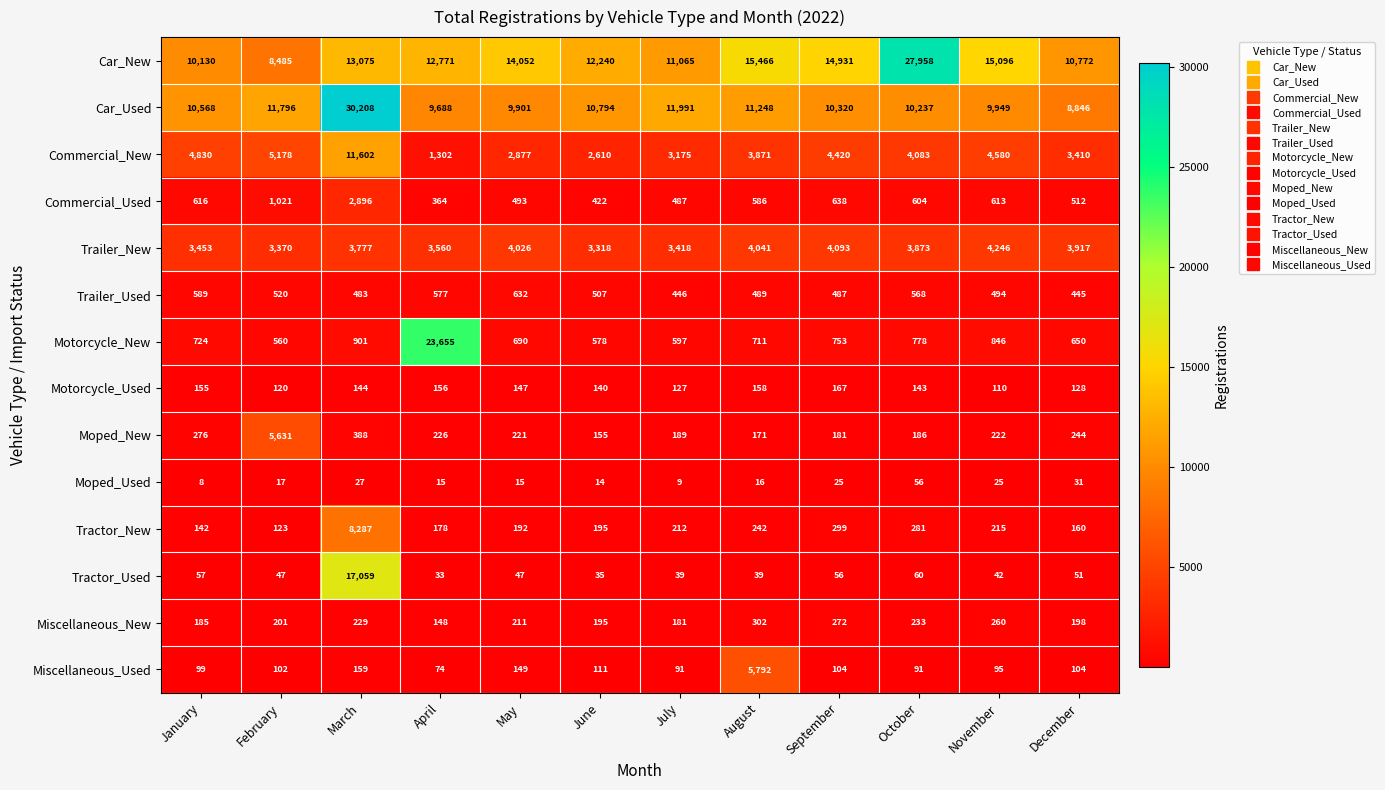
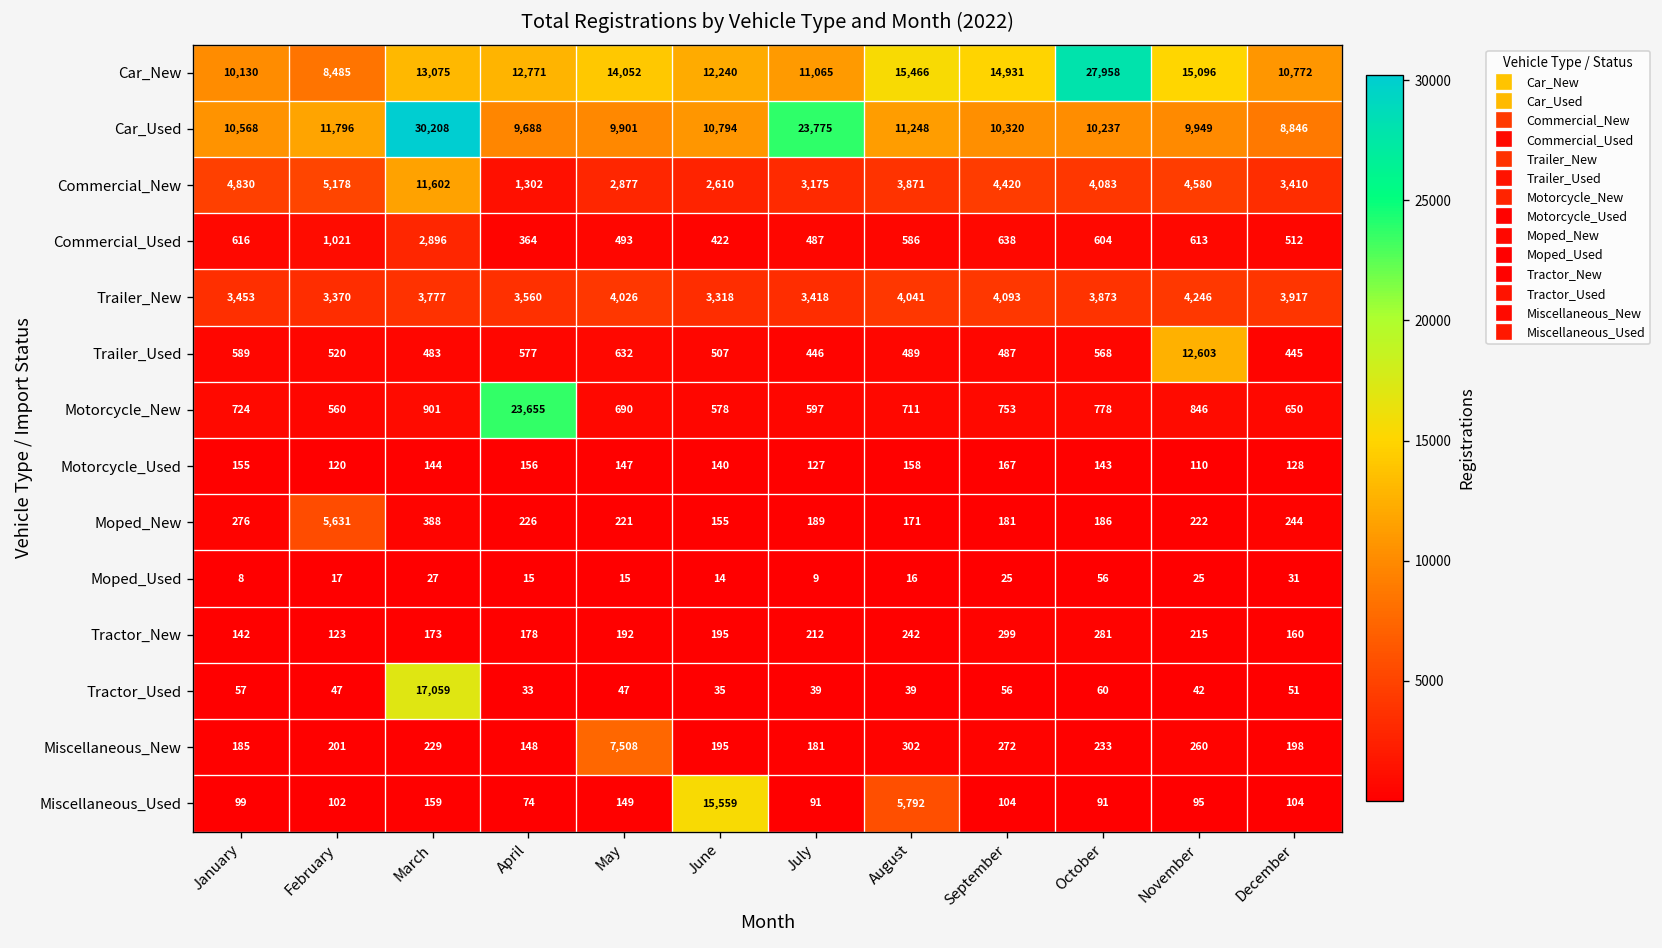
  {
    "Car_New": {
      "January": "10,130",
      "February": "8,485",
      "March": "13,075",
      "April": "12,771",
      "May": "14,052",
      "June": "12,240",
      "July": "11,065",
      "August": "15,466",
      "September": "14,931",
      "October": "27,958",
      "November": "15,096",
      "December": "10,772"
    },
    "Car_Used": {
      "January": "10,568",
      "February": "11,796",
      "March": "30,208",
      "April": "9,688",
      "May": "9,901",
      "June": "10,794",
-     "July": "11,991",
+     "July": "23,775",
      "August": "11,248",
      "September": "10,320",
      "October": "10,237",
      "November": "9,949",
      "December": "8,846"
    },
    "Commercial_New": {
      "January": "4,830",
      "February": "5,178",
      "March": "11,602",
      "April": "1,302",
      "May": "2,877",
      "June": "2,610",
      "July": "3,175",
      "August": "3,871",
      "September": "4,420",
      "October": "4,083",
      "November": "4,580",
      "December": "3,410"
    },
    "Commercial_Used": {
      "January": "616",
      "February": "1,021",
      "March": "2,896",
      "April": "364",
      "May": "493",
      "June": "422",
      "July": "487",
      "August": "586",
      "September": "638",
      "October": "604",
      "November": "613",
      "December": "512"
    },
    "Trailer_New": {
      "January": "3,453",
      "February": "3,370",
      "March": "3,777",
      "April": "3,560",
      "May": "4,026",
      "June": "3,318",
      "July": "3,418",
      "August": "4,041",
      "September": "4,093",
      "October": "3,873",
      "November": "4,246",
      "December": "3,917"
    },
    "Trailer_Used": {
      "January": "589",
      "February": "520",
      "March": "483",
      "April": "577",
      "May": "632",
      "June": "507",
      "July": "446",
      "August": "489",
      "September": "487",
      "October": "568",
-     "November": "494",
+     "November": "12,603",
      "December": "445"
    },
    "Motorcycle_New": {
      "January": "724",
      "February": "560",
      "March": "901",
      "April": "23,655",
      "May": "690",
      "June": "578",
      "July": "597",
      "August": "711",
      "September": "753",
      "October": "778",
      "November": "846",
      "December": "650"
    },
    "Motorcycle_Used": {
      "January": "155",
      "February": "120",
      "March": "144",
      "April": "156",
      "May": "147",
      "June": "140",
      "July": "127",
      "August": "158",
      "September": "167",
      "October": "143",
      "November": "110",
      "December": "128"
    },
    "Moped_New": {
      "January": "276",
      "February": "5,631",
      "March": "388",
      "April": "226",
      "May": "221",
      "June": "155",
      "July": "189",
      "August": "171",
      "September": "181",
      "October": "186",
      "November": "222",
      "December": "244"
    },
    "Moped_Used": {
      "January": "8",
      "February": "17",
      "March": "27",
      "April": "15",
      "May": "15",
      "June": "14",
      "July": "9",
      "August": "16",
      "September": "25",
      "October": "56",
      "November": "25",
      "December": "31"
    },
    "Tractor_New": {
      "January": "142",
      "February": "123",
-     "March": "8,287",
+     "March": "173",
      "April": "178",
      "May": "192",
      "June": "195",
      "July": "212",
      "August": "242",
      "September": "299",
      "October": "281",
      "November": "215",
      "December": "160"
    },
    "Tractor_Used": {
      "January": "57",
      "February": "47",
      "March": "17,059",
      "April": "33",
      "May": "47",
      "June": "35",
      "July": "39",
      "August": "39",
      "September": "56",
      "October": "60",
      "November": "42",
      "December": "51"
    },
    "Miscellaneous_New": {
      "January": "185",
      "February": "201",
      "March": "229",
      "April": "148",
-     "May": "211",
+     "May": "7,508",
      "June": "195",
      "July": "181",
      "August": "302",
      "September": "272",
      "October": "233",
      "November": "260",
      "December": "198"
    },
    "Miscellaneous_Used": {
      "January": "99",
      "February": "102",
      "March": "159",
      "April": "74",
      "May": "149",
-     "June": "111",
+     "June": "15,559",
      "July": "91",
      "August": "5,792",
      "September": "104",
      "October": "91",
      "November": "95",
      "December": "104"
    }
  }
